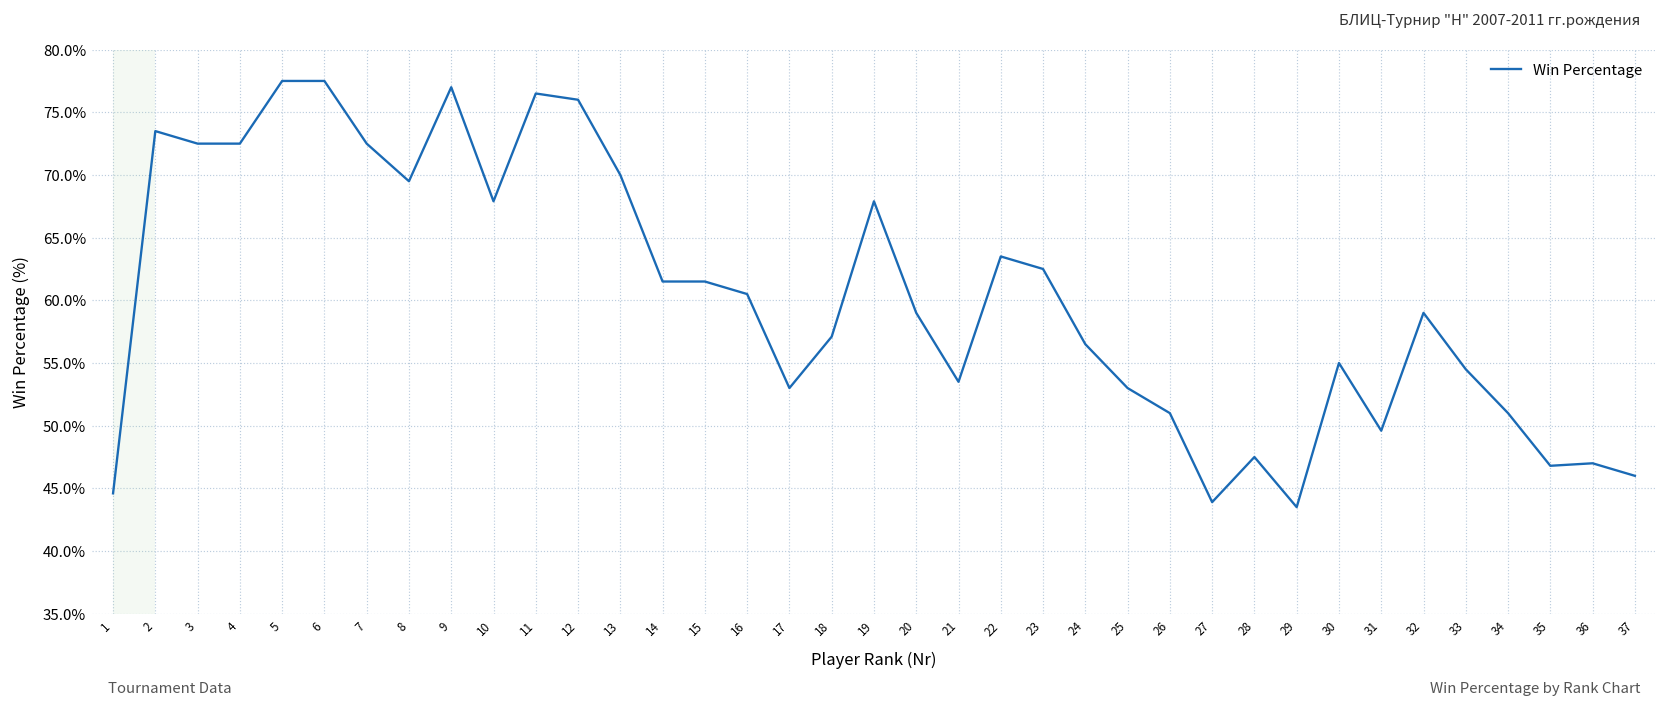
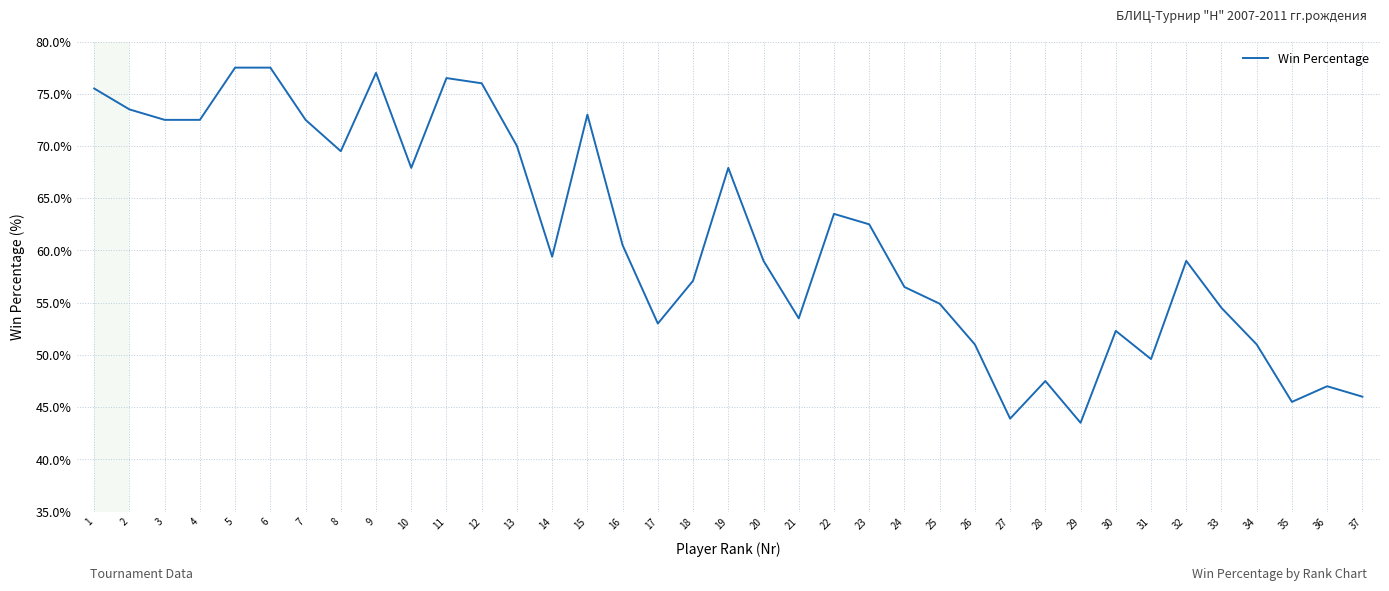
  {
-   "1": "44.6%",
+   "1": "75.5%",
    "2": "73.5%",
    "3": "72.5%",
    "4": "72.5%",
    "5": "77.5%",
    "6": "77.5%",
    "7": "72.5%",
    "8": "69.5%",
    "9": "77.0%",
    "10": "67.9%",
    "11": "76.5%",
    "12": "76.0%",
    "13": "70.0%",
-   "14": "61.5%",
-   "15": "61.5%",
+   "14": "59.4%",
+   "15": "73.0%",
    "16": "60.5%",
    "17": "53.0%",
    "18": "57.1%",
    "19": "67.9%",
    "20": "59.0%",
    "21": "53.5%",
    "22": "63.5%",
    "23": "62.5%",
    "24": "56.5%",
-   "25": "53.0%",
+   "25": "54.9%",
    "26": "51.0%",
    "27": "43.9%",
    "28": "47.5%",
    "29": "43.5%",
-   "30": "55.0%",
+   "30": "52.3%",
    "31": "49.6%",
    "32": "59.0%",
    "33": "54.5%",
    "34": "51.0%",
-   "35": "46.8%",
+   "35": "45.5%",
    "36": "47.0%",
    "37": "46.0%"
  }
